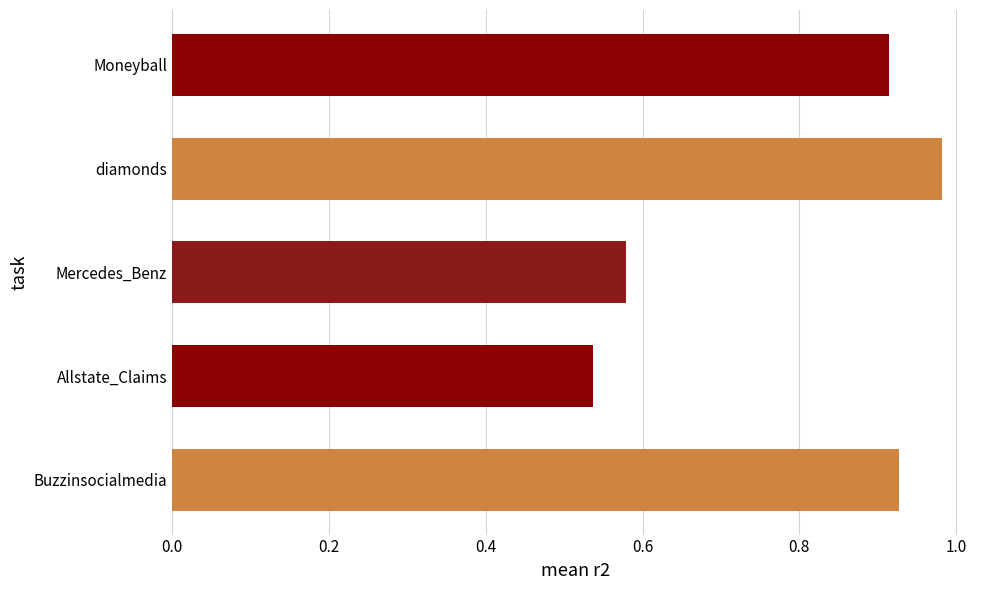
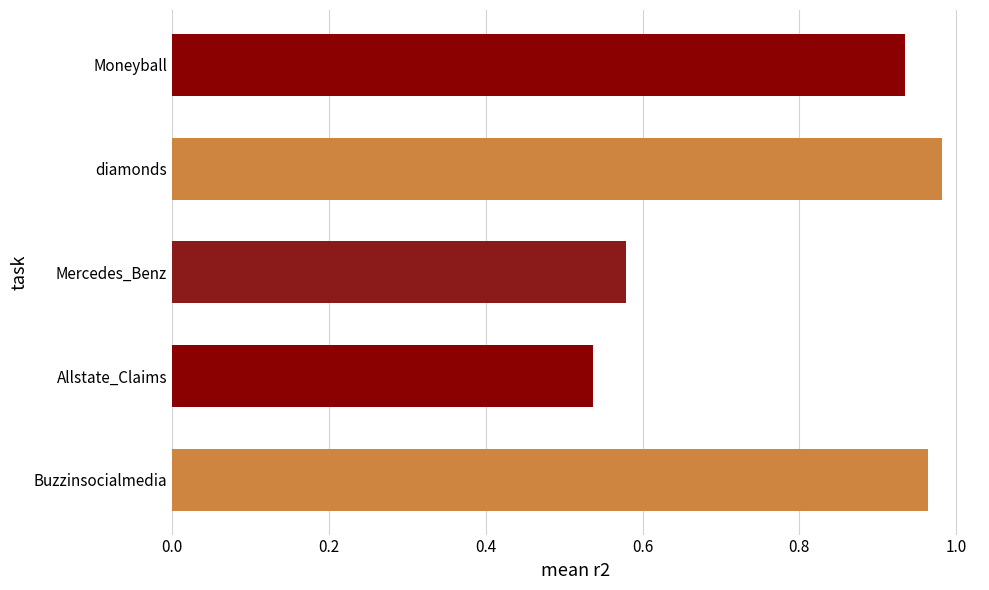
  {
-   "Moneyball": 0.91,
+   "Moneyball": 0.94,
    "diamonds": 0.98,
    "Mercedes_Benz": 0.58,
    "Allstate_Claims": 0.54,
-   "Buzzinsocialmedia": 0.93
+   "Buzzinsocialmedia": 0.96
  }
